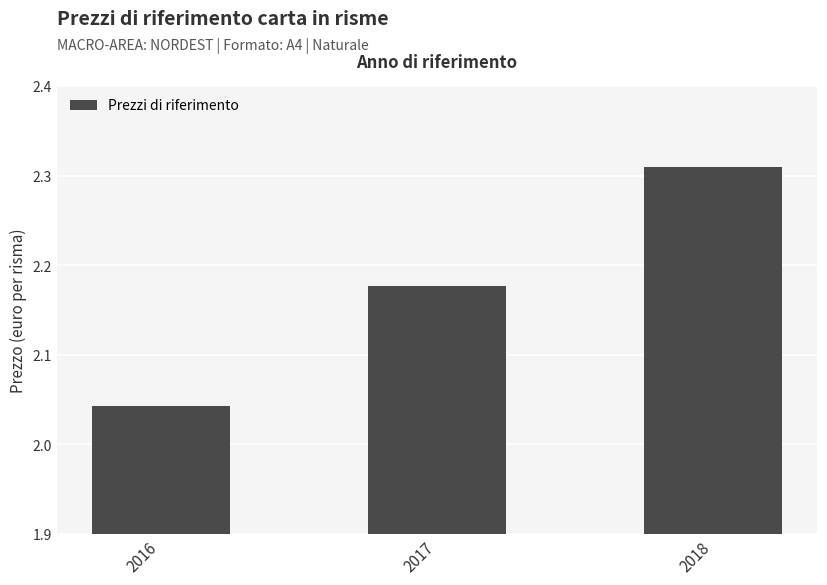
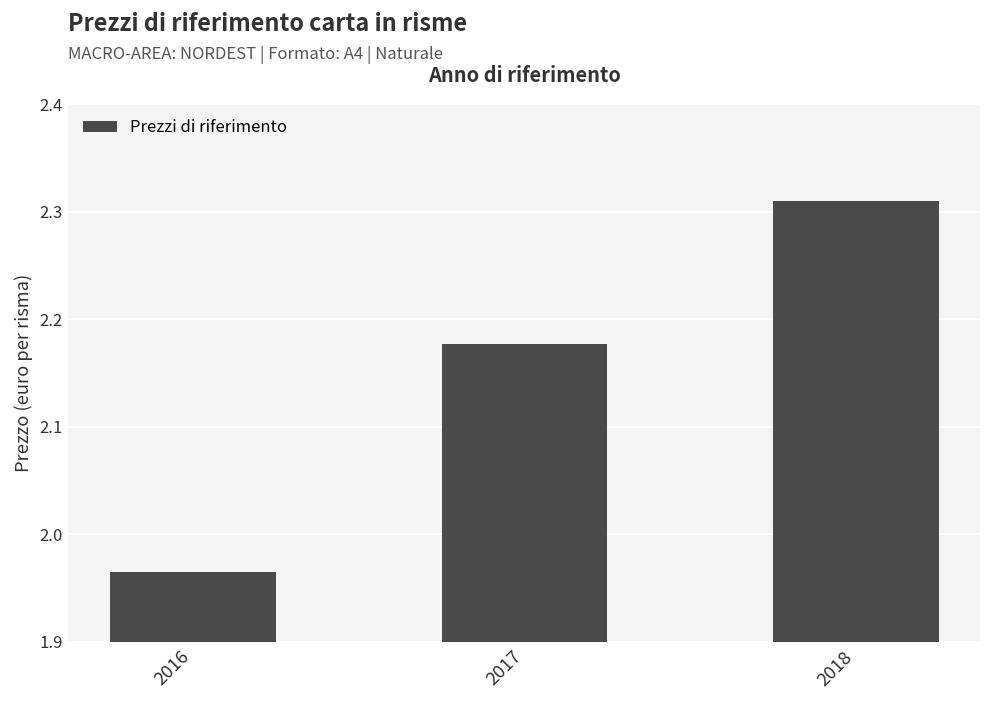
  {
-   "2016": 2.04,
+   "2016": 1.96,
    "2017": 2.18,
    "2018": 2.31
  }
